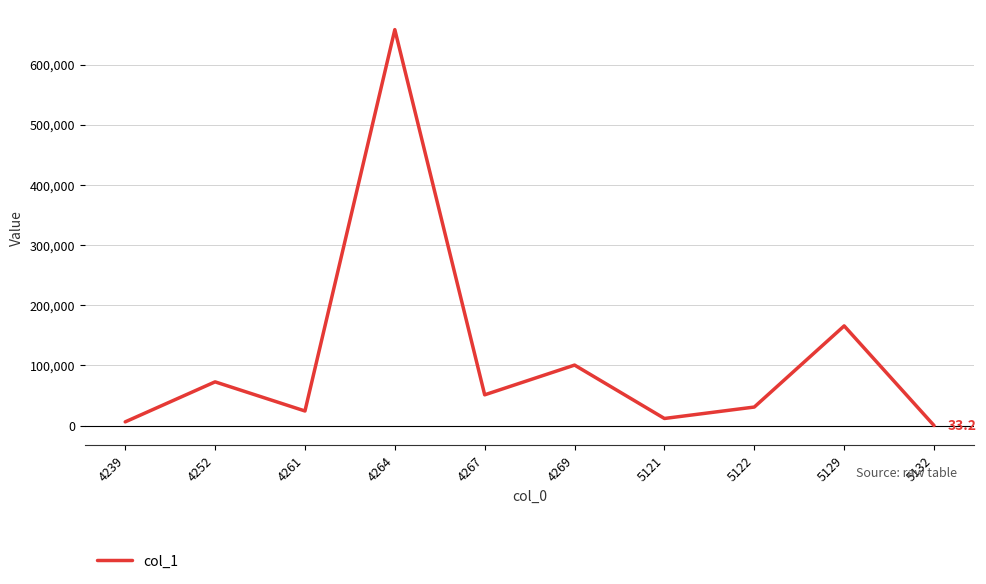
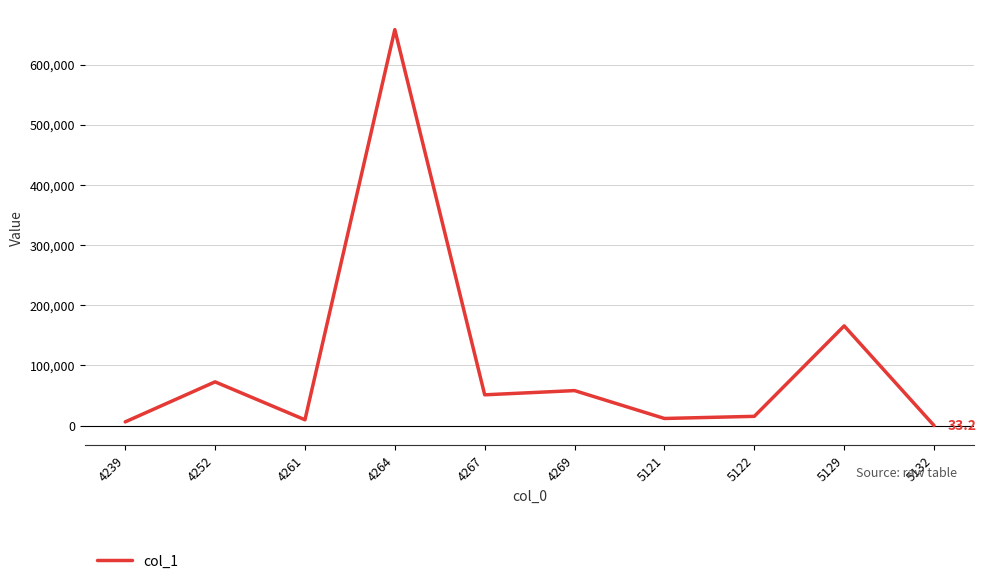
  {
    "4239": "10,000",
    "4252": "70,000",
-   "4261": "20,000",
+   "4261": "10,000",
    "4264": "660,000",
    "4267": "50,000",
-   "4269": "100,000",
+   "4269": "60,000",
    "5121": "10,000",
-   "5122": "30,000",
+   "5122": "20,000",
    "5129": "170,000"
  }
